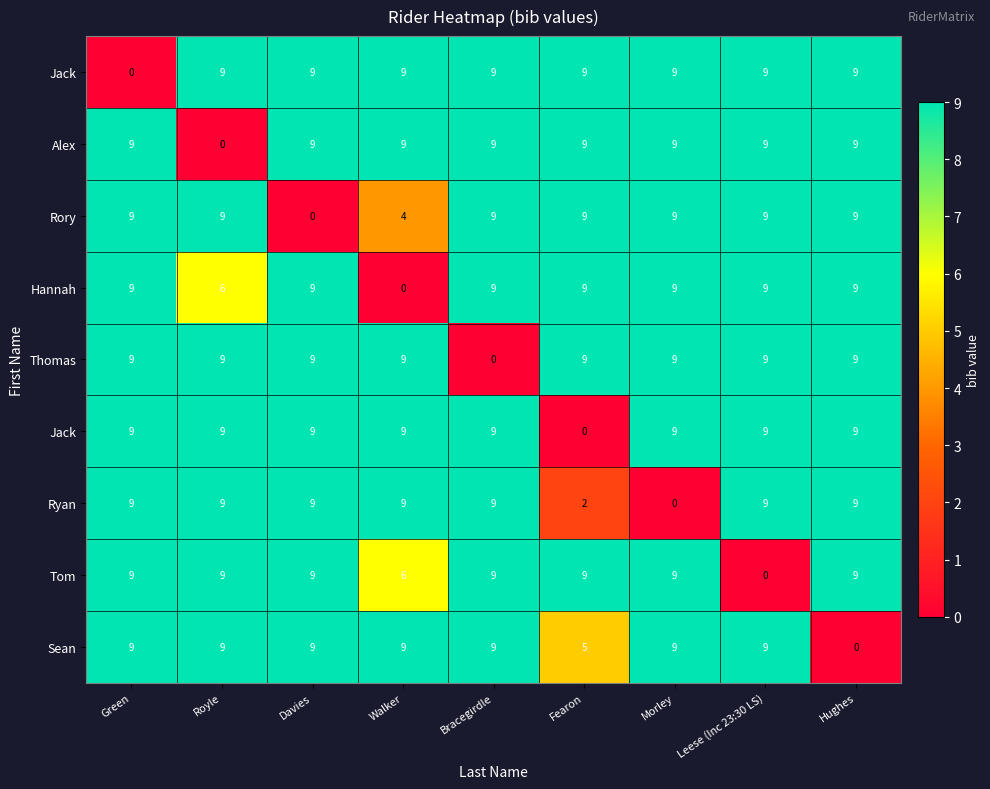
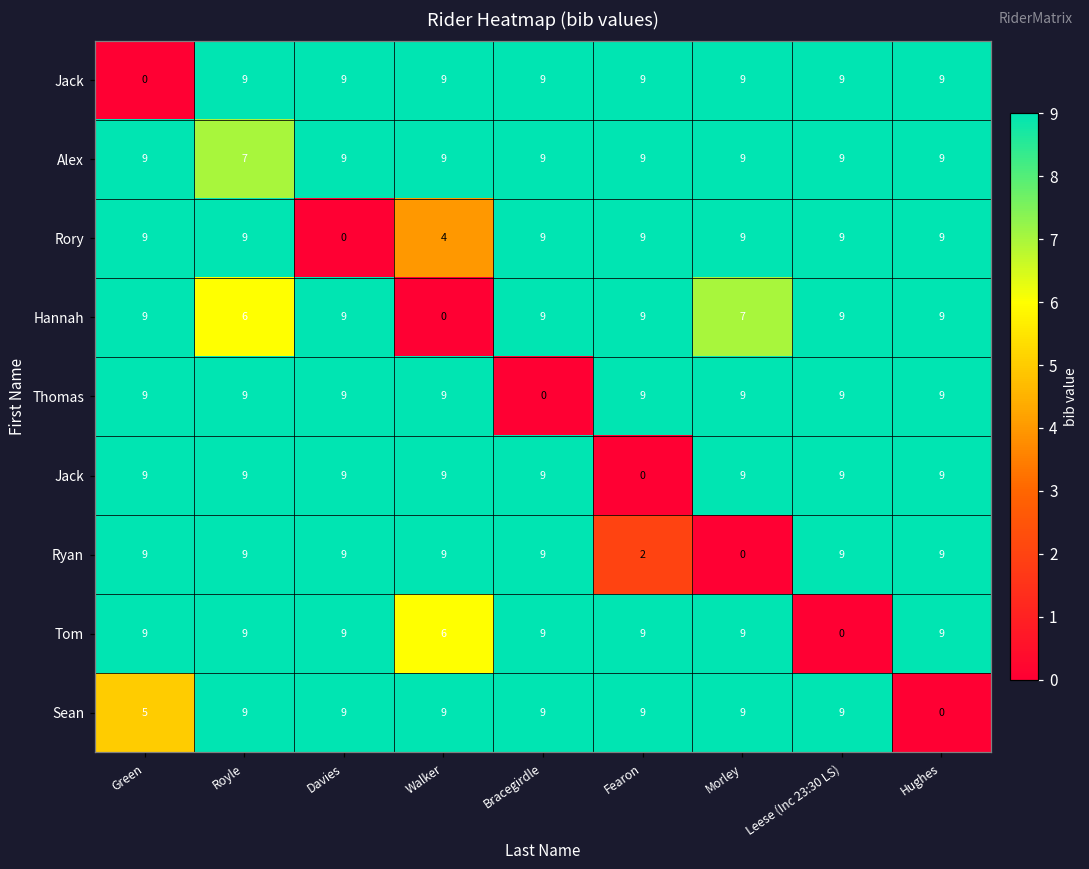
  {
    "Alex": {
      "Green": 9,
-     "Royle": 0,
+     "Royle": 7,
      "Davies": 9,
      "Walker": 9,
      "Bracegirdle": 9,
      "Fearon": 9,
      "Morley": 9,
      "Leese (Inc 23:30 LS)": 9,
      "Hughes": 9
    },
    "Rory": {
      "Green": 9,
      "Royle": 9,
      "Davies": 0,
      "Walker": 4,
      "Bracegirdle": 9,
      "Fearon": 9,
      "Morley": 9,
      "Leese (Inc 23:30 LS)": 9,
      "Hughes": 9
    },
    "Hannah": {
      "Green": 9,
      "Royle": 6,
      "Davies": 9,
      "Walker": 0,
      "Bracegirdle": 9,
      "Fearon": 9,
-     "Morley": 9,
+     "Morley": 7,
      "Leese (Inc 23:30 LS)": 9,
      "Hughes": 9
    },
    "Thomas": {
      "Green": 9,
      "Royle": 9,
      "Davies": 9,
      "Walker": 9,
      "Bracegirdle": 0,
      "Fearon": 9,
      "Morley": 9,
      "Leese (Inc 23:30 LS)": 9,
      "Hughes": 9
    },
    "Ryan": {
      "Green": 9,
      "Royle": 9,
      "Davies": 9,
      "Walker": 9,
      "Bracegirdle": 9,
      "Fearon": 2,
      "Morley": 0,
      "Leese (Inc 23:30 LS)": 9,
      "Hughes": 9
    },
    "Tom": {
      "Green": 9,
      "Royle": 9,
      "Davies": 9,
      "Walker": 6,
      "Bracegirdle": 9,
      "Fearon": 9,
      "Morley": 9,
      "Leese (Inc 23:30 LS)": 0,
      "Hughes": 9
    },
    "Sean": {
-     "Green": 9,
+     "Green": 5,
      "Royle": 9,
      "Davies": 9,
      "Walker": 9,
      "Bracegirdle": 9,
-     "Fearon": 5,
+     "Fearon": 9,
      "Morley": 9,
      "Leese (Inc 23:30 LS)": 9,
      "Hughes": 0
    }
  }
